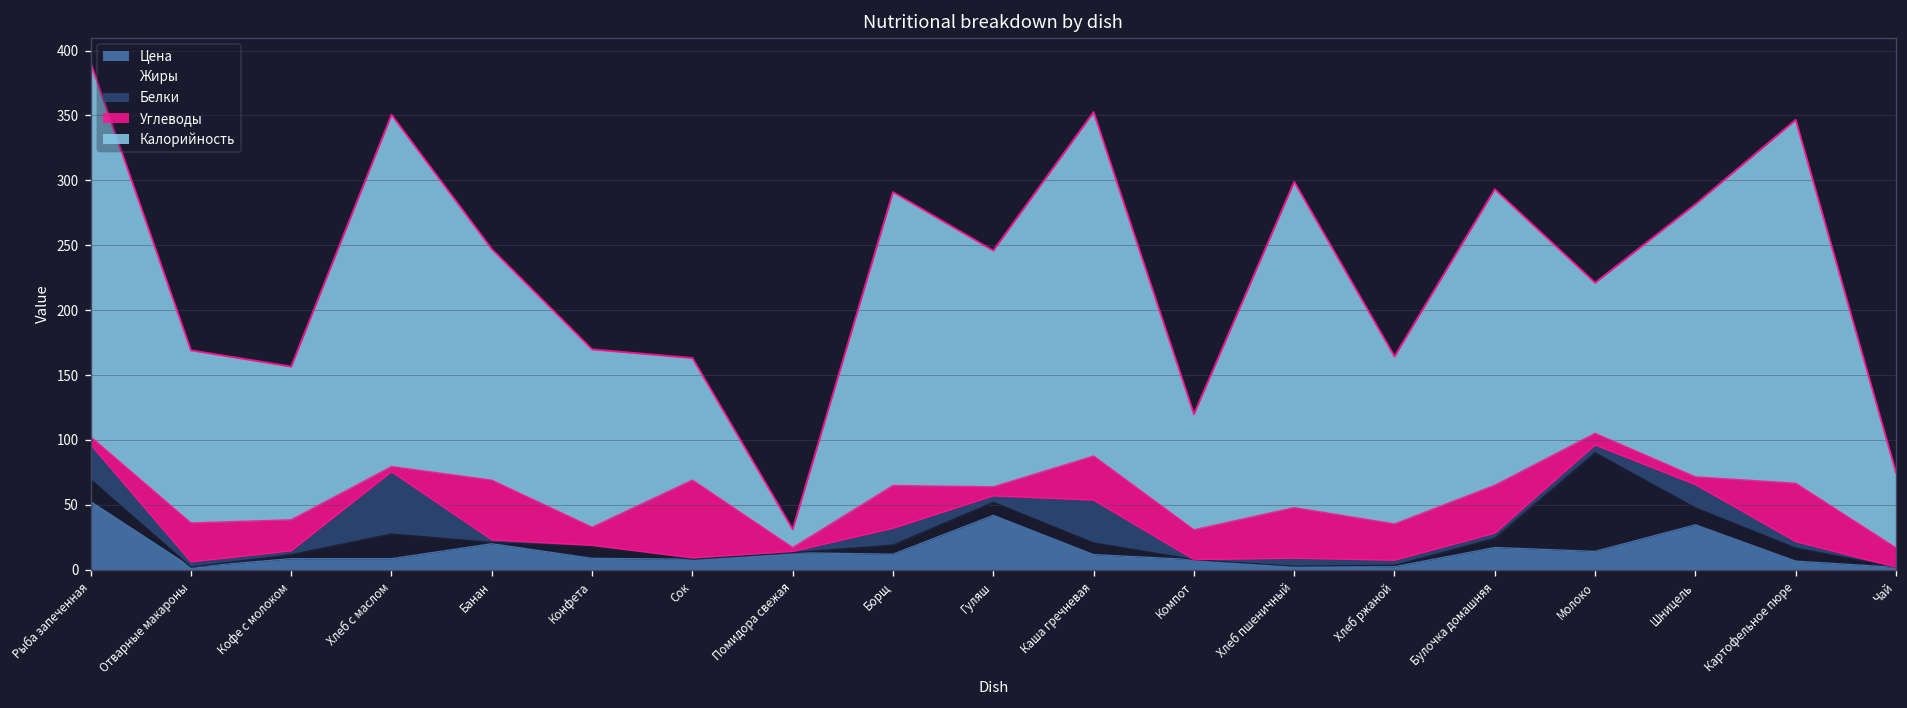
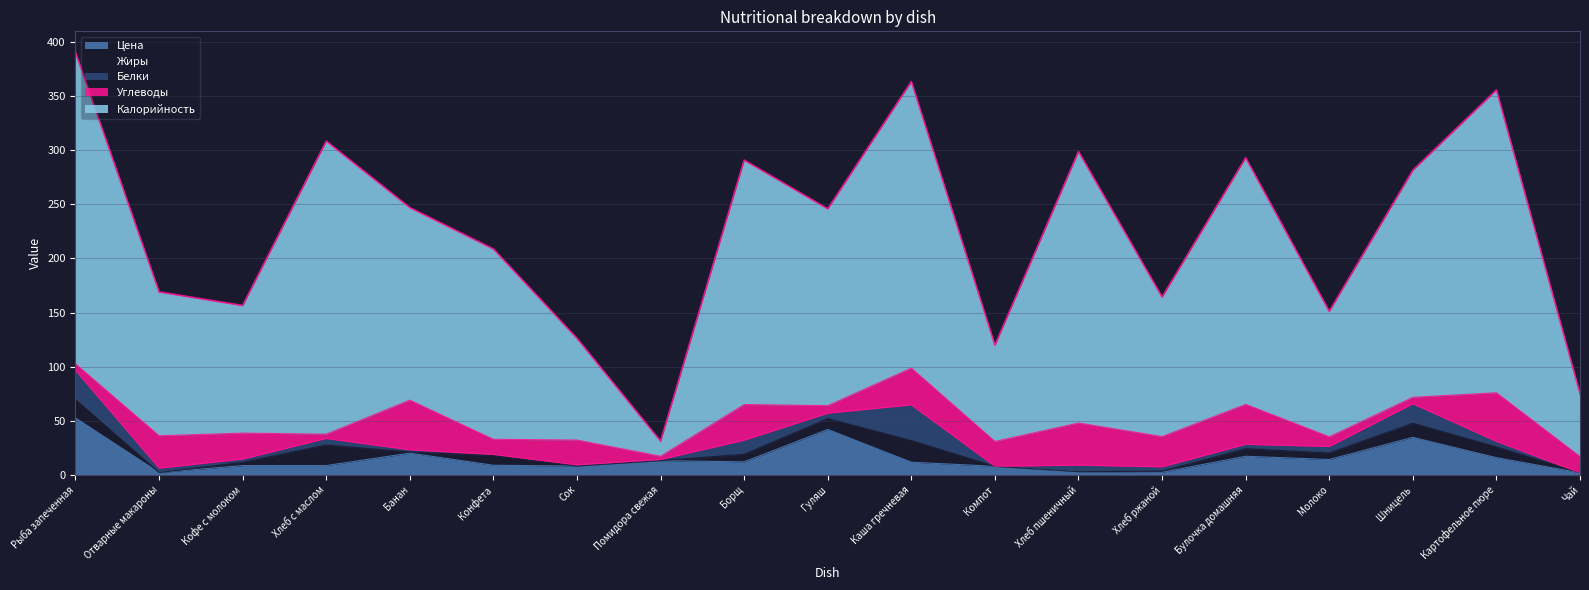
  {
    "Цена": {
      "Рыба запеченная": 52,
      "Кофе с молоком": 8,
      "Хлеб с маслом": 8,
      "Конфета": 9,
      "Борщ": 12,
      "Гуляш": 42,
      "Каша гречневая": 12,
      "Булочка домашняя": 17,
      "Молоко": 14,
      "Шницель": 35,
-     "Картофельное пюре": 7
+     "Картофельное пюре": 16
    },
    "Жиры": {
      "Рыба запеченная": 17,
      "Кофе с молоком": 3,
      "Хлеб с маслом": 19,
      "Борщ": 7,
      "Гуляш": 10,
-     "Каша гречневая": 9,
+     "Каша гречневая": 20,
      "Булочка домашняя": 7,
-     "Молоко": 76,
+     "Молоко": 6,
      "Шницель": 13,
      "Картофельное пюре": 10
    },
    "Белки": {
      "Рыба запеченная": 27,
      "Отварные макароны": 4,
      "Кофе с молоком": 3,
-     "Хлеб с маслом": 48,
+     "Хлеб с маслом": 6,
      "Борщ": 13,
      "Гуляш": 5,
      "Каша гречневая": 33,
      "Хлеб пшеничный": 6,
      "Хлеб ржаной": 4,
      "Булочка домашняя": 4,
      "Молоко": 6,
      "Шницель": 18,
      "Картофельное пюре": 5
    },
    "Углеводы": {
      "Рыба запеченная": 6,
      "Отварные макароны": 30,
      "Кофе с молоком": 24,
      "Хлеб с маслом": 4,
      "Банан": 46,
      "Конфета": 14,
-     "Сок": 60,
+     "Сок": 23,
      "Помидора свежая": 3,
      "Борщ": 33,
      "Гуляш": 7,
      "Каша гречневая": 34,
      "Компот": 23,
      "Хлеб пшеничный": 39,
      "Хлеб ржаной": 28,
      "Булочка домашняя": 37,
      "Молоко": 9,
      "Шницель": 6,
      "Картофельное пюре": 45,
      "Чай": 15
    },
    "Калорийность": {
      "Рыба запеченная": 288,
      "Отварные макароны": 133,
      "Кофе с молоком": 118,
      "Хлеб с маслом": 271,
      "Банан": 178,
-     "Конфета": 137,
+     "Конфета": 176,
      "Сок": 94,
      "Помидора свежая": 14,
      "Борщ": 226,
      "Гуляш": 182,
      "Каша гречневая": 265,
      "Компот": 89,
      "Хлеб пшеничный": 251,
      "Хлеб ржаной": 129,
      "Булочка домашняя": 228,
      "Молоко": 116,
      "Шницель": 210,
      "Картофельное пюре": 280,
      "Чай": 58
    }
  }
